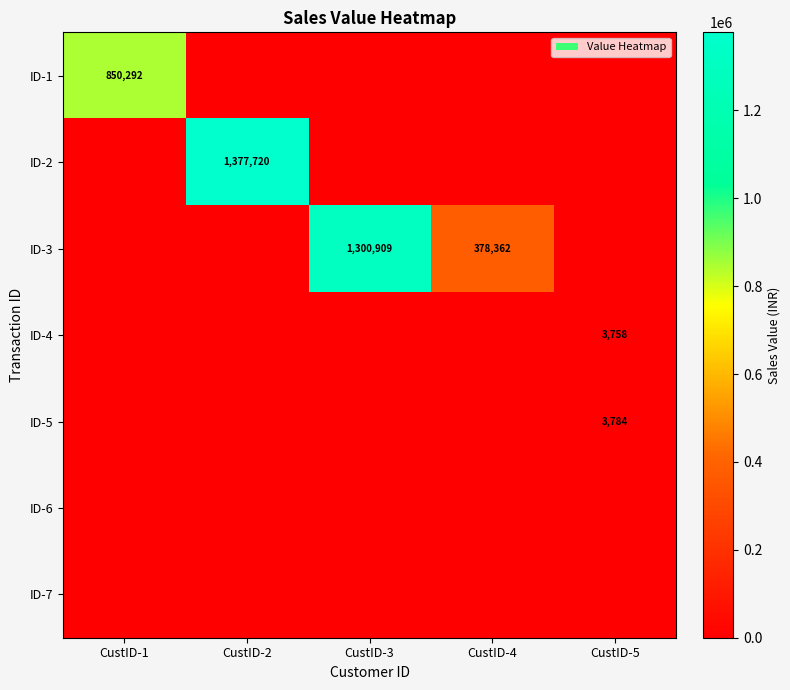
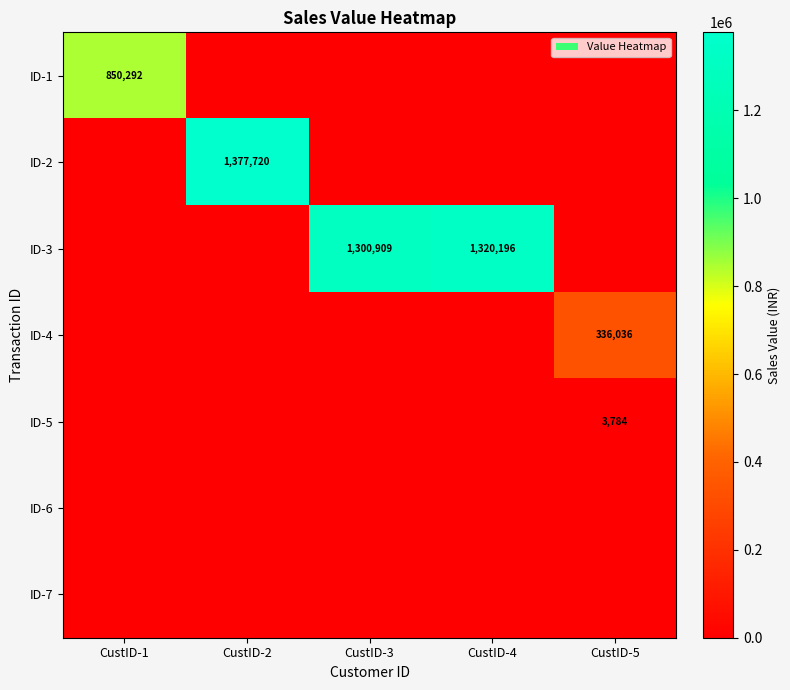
  {
    "ID-1": {
      "CustID-1": "850,292"
    },
    "ID-2": {
      "CustID-2": "1,377,720"
    },
    "ID-3": {
      "CustID-3": "1,300,909",
-     "CustID-4": "378,362"
+     "CustID-4": "1,320,196"
    },
    "ID-4": {
-     "CustID-5": "3,758"
+     "CustID-5": "336,036"
    },
    "ID-5": {
      "CustID-5": "3,784"
    }
  }
